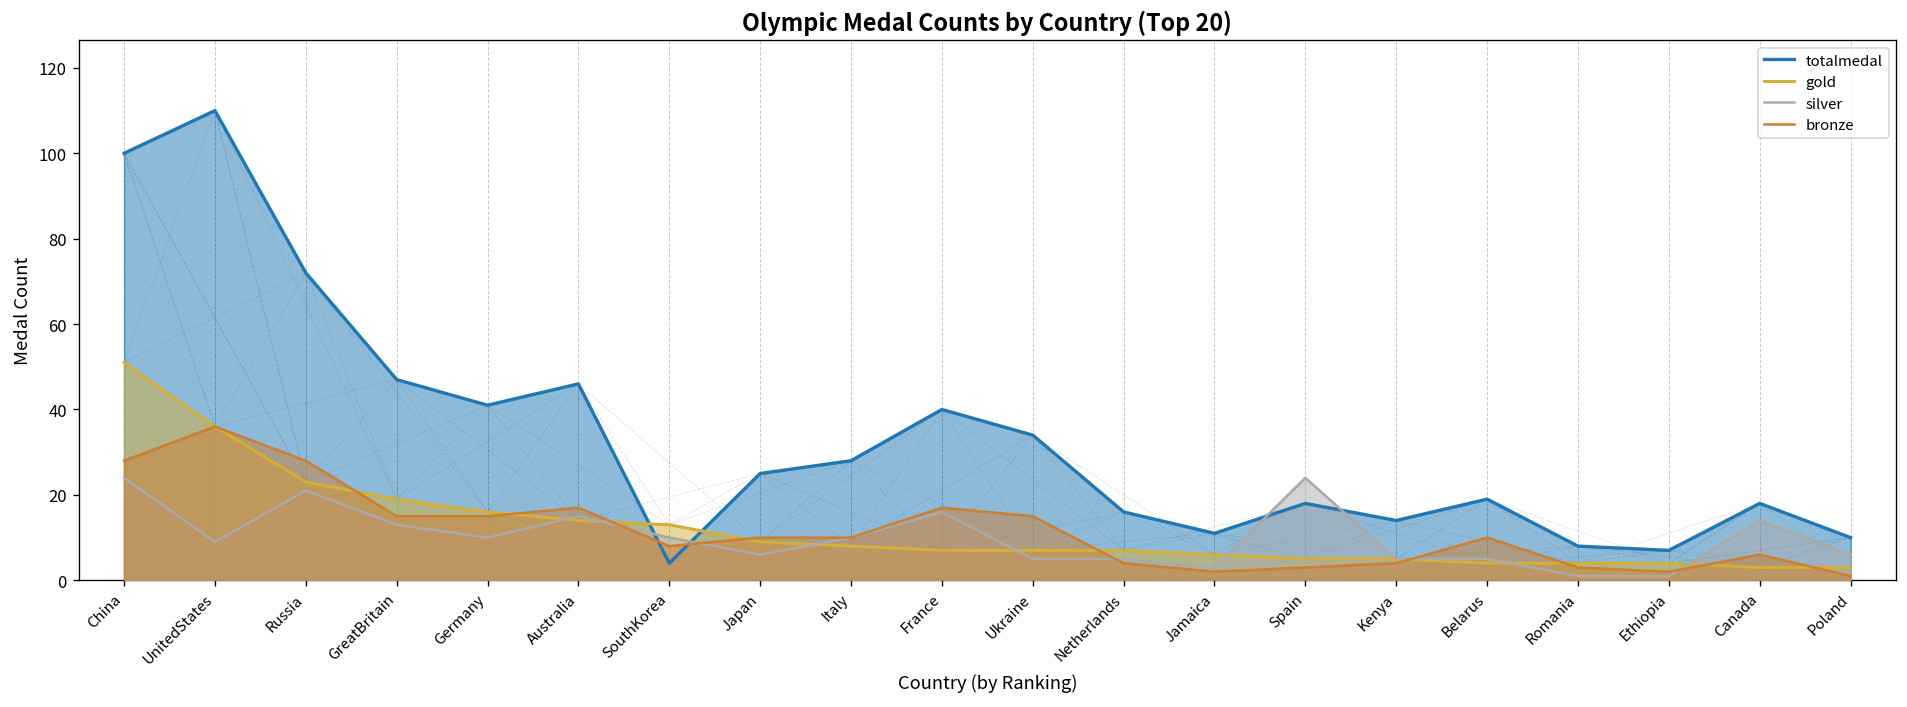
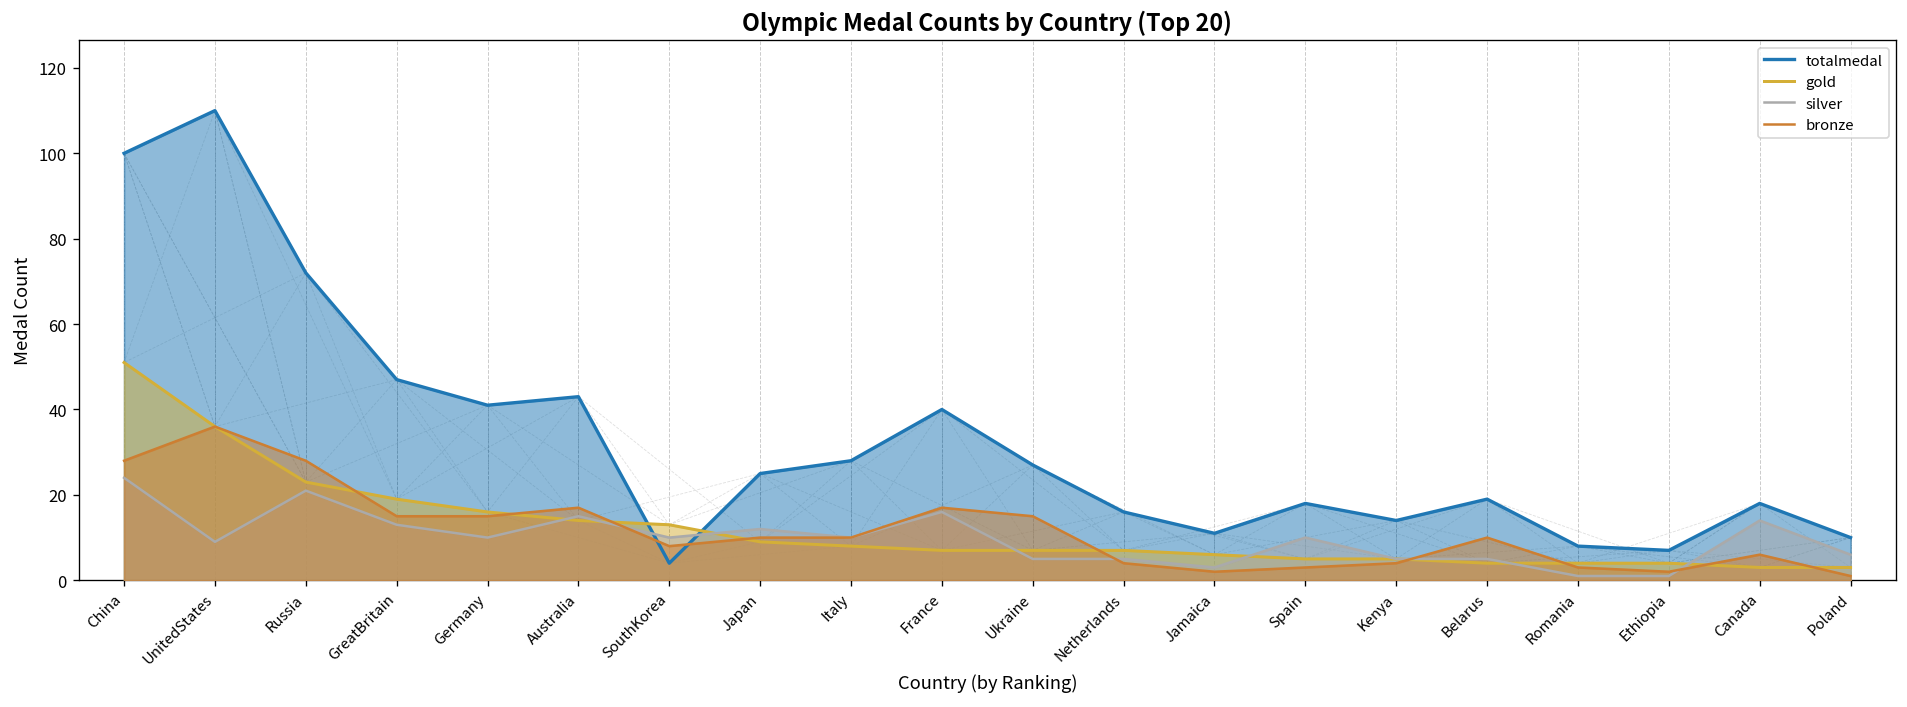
  {
    "totalmedal": {
-     "Australia": 46,
-     "Ukraine": 34
+     "Australia": 43,
+     "Ukraine": 27
    },
    "silver": {
      "China": 24,
      "UnitedStates": 9,
      "Russia": 21,
      "GreatBritain": 13,
      "Germany": 10,
      "Australia": 15,
      "SouthKorea": 10,
-     "Japan": 6,
+     "Japan": 12,
      "France": 16,
      "Ukraine": 5,
      "Netherlands": 5,
      "Jamaica": 3,
-     "Spain": 24,
+     "Spain": 10,
      "Belarus": 5,
      "Romania": 1,
      "Ethiopia": 1,
      "Canada": 14,
      "Poland": 6
    }
  }
